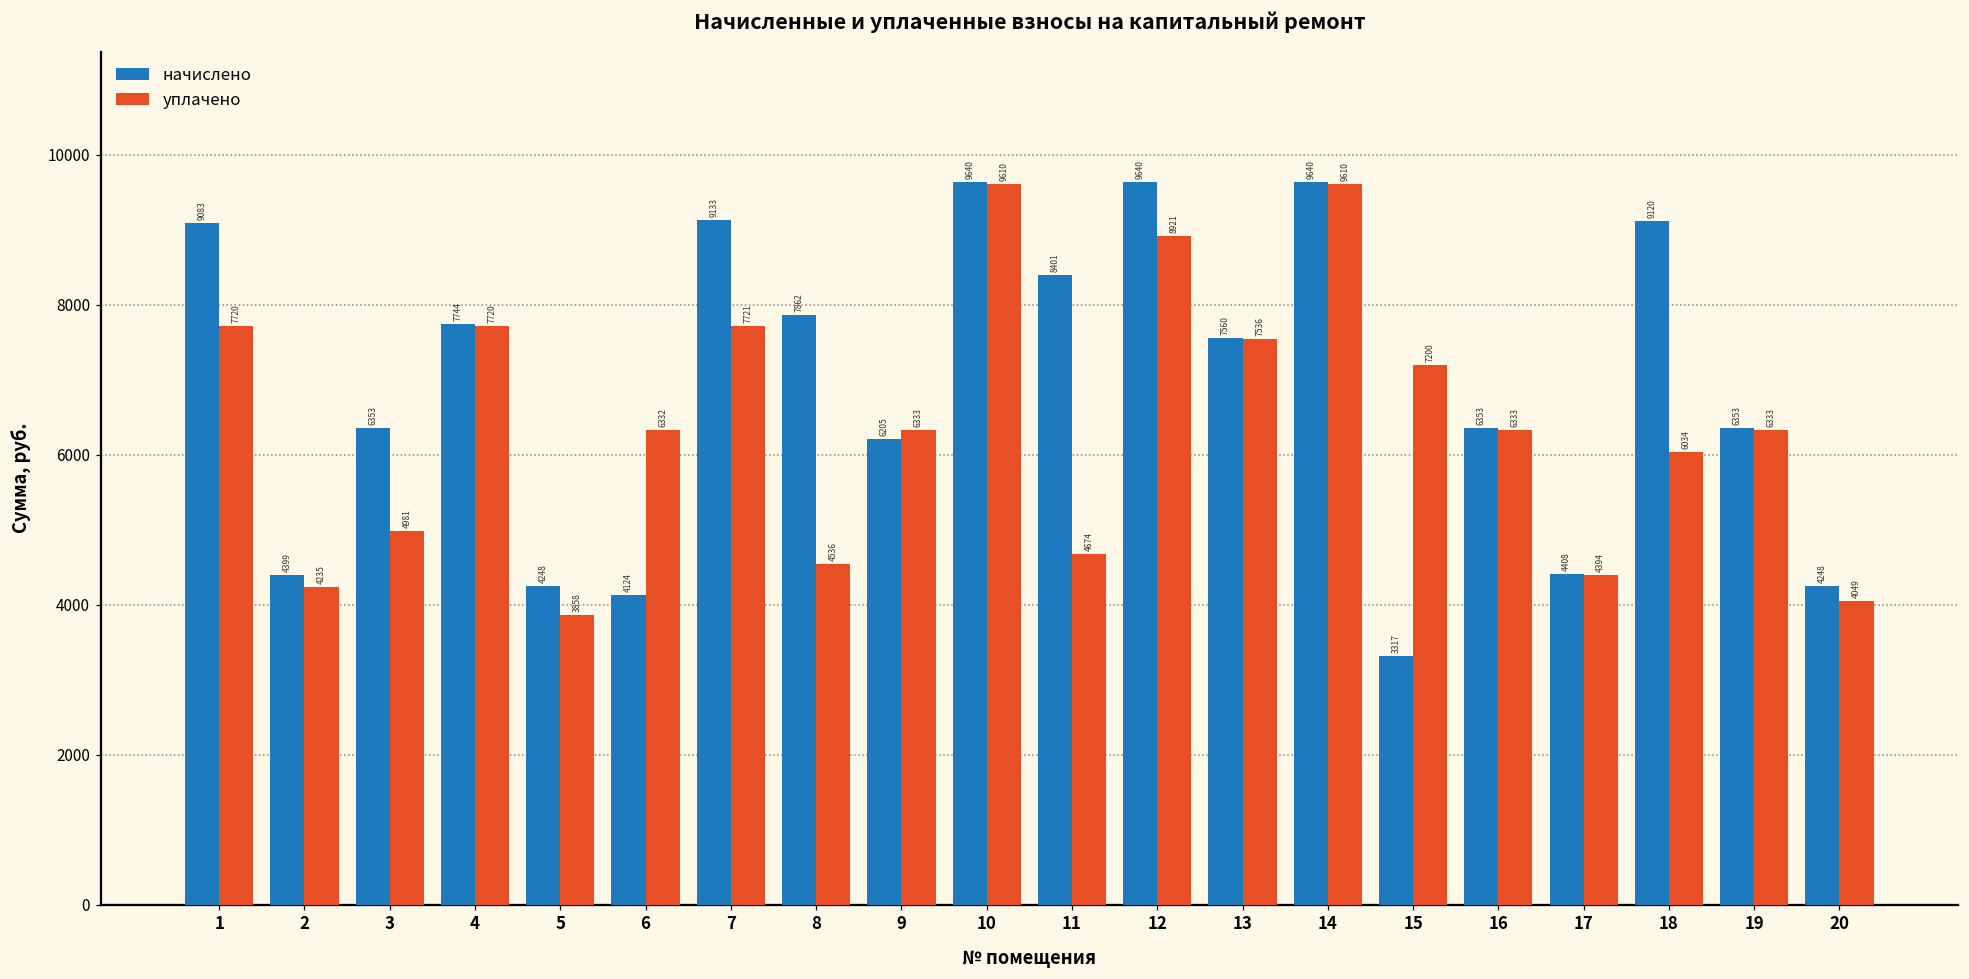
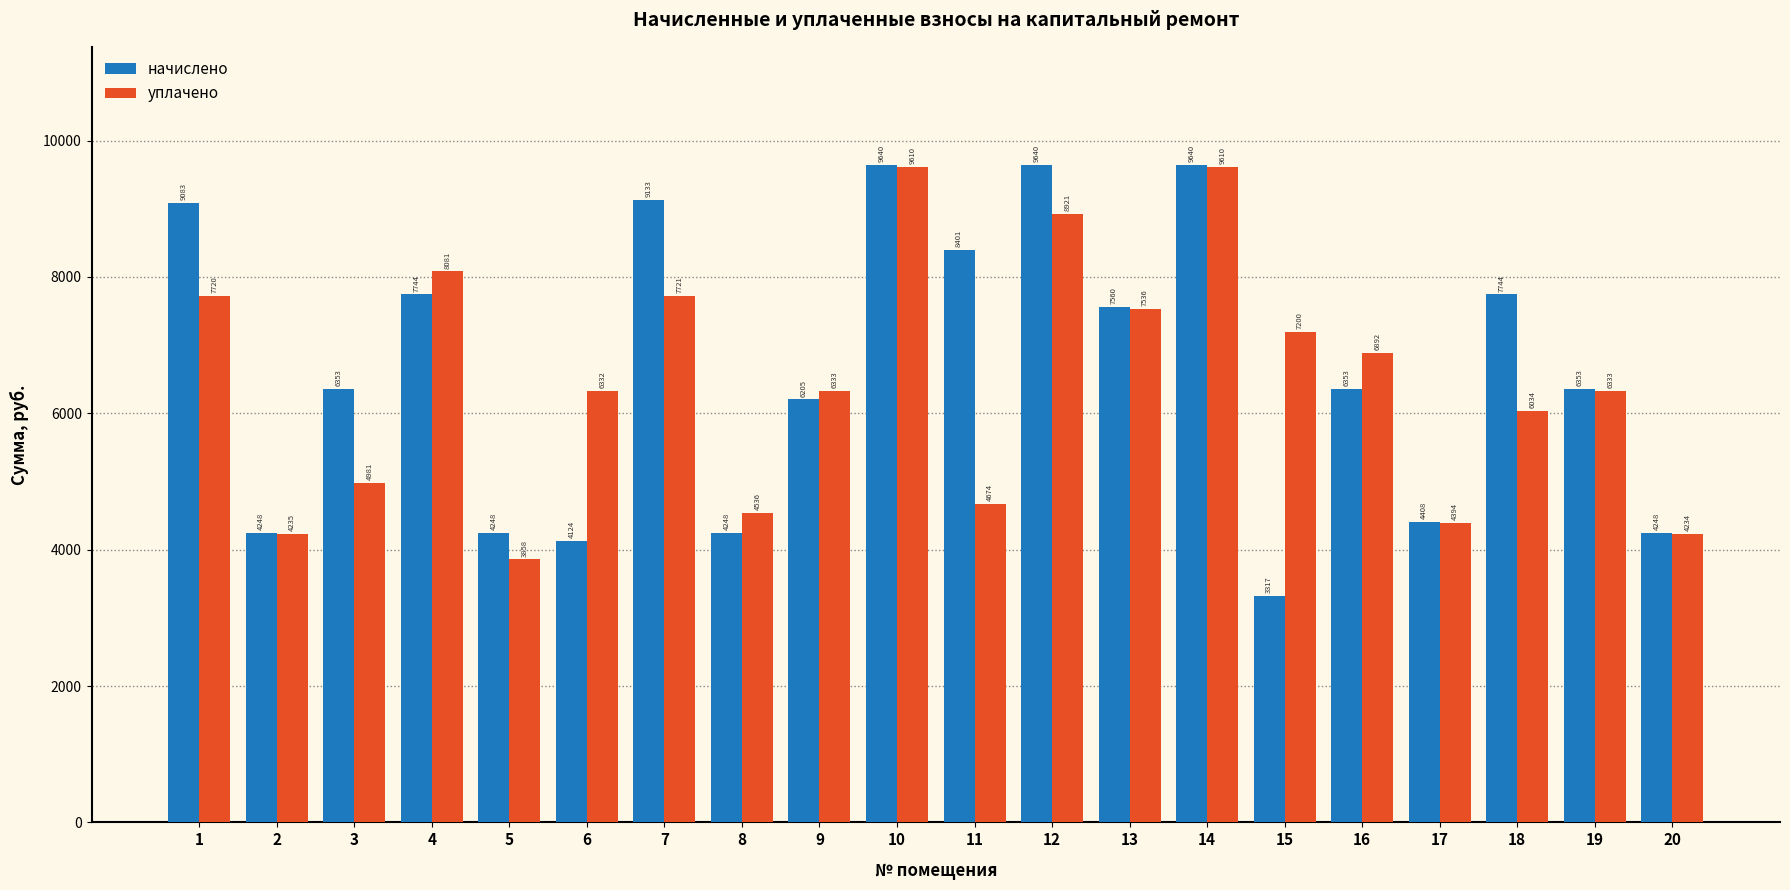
  {
    "начислено": {
      "1": 9083,
-     "2": 4399,
+     "2": 4248,
      "3": 6353,
      "4": 7744,
      "5": 4248,
      "6": 4124,
      "7": 9133,
-     "8": 7862,
+     "8": 4248,
      "9": 6205,
      "10": 9640,
      "11": 8401,
      "12": 9640,
      "13": 7560,
      "14": 9640,
      "15": 3317,
      "16": 6353,
      "17": 4408,
-     "18": 9120,
+     "18": 7744,
      "19": 6353,
      "20": 4248
    },
    "уплачено": {
      "1": 7720,
      "2": 4235,
      "3": 4981,
-     "4": 7720,
+     "4": 8081,
      "5": 3858,
      "6": 6332,
      "7": 7721,
      "8": 4536,
      "9": 6333,
      "10": 9610,
      "11": 4674,
      "12": 8921,
      "13": 7536,
      "14": 9610,
      "15": 7200,
-     "16": 6333,
+     "16": 6892,
      "17": 4394,
      "18": 6034,
      "19": 6333,
-     "20": 4049
+     "20": 4234
    }
  }
